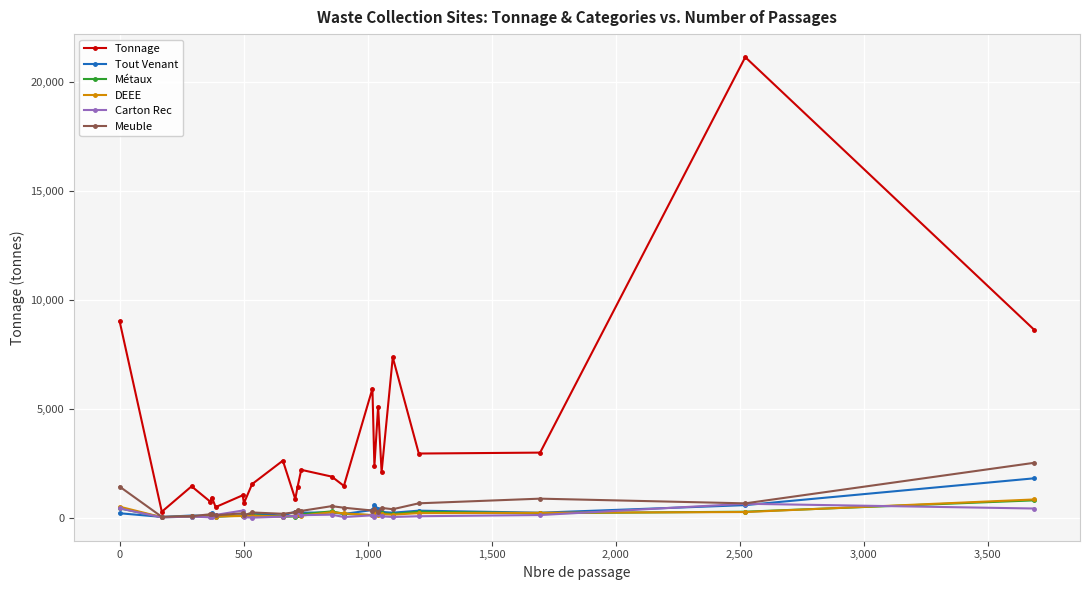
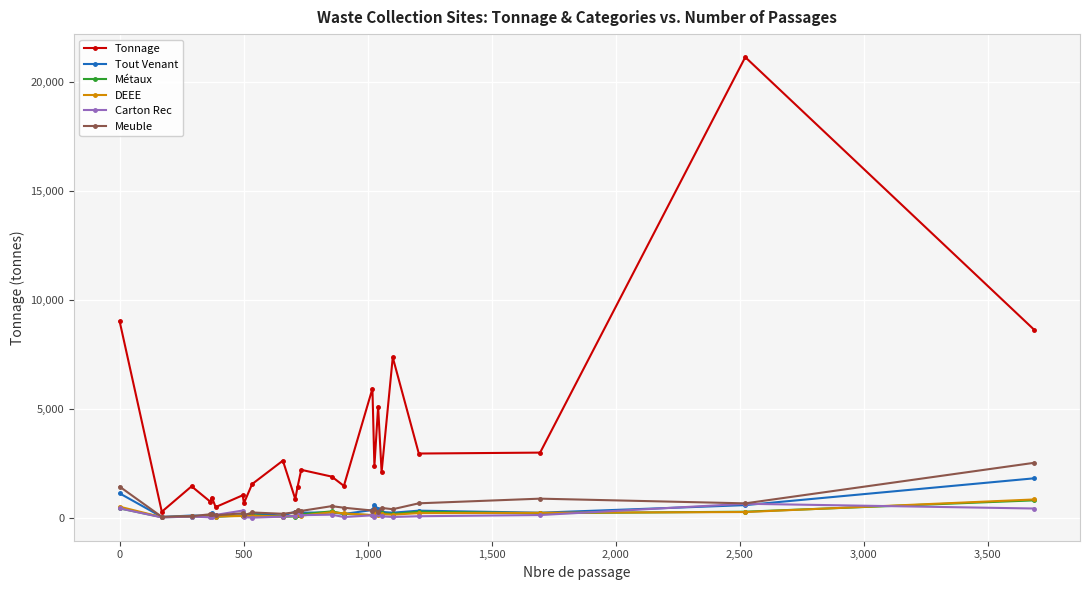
  {
    "Tonnage": {
      "0": "9,000"
    },
    "Tout Venant": {
-     "0": "200"
+     "0": "1,100"
    },
    "Meuble": {
      "0": "1,400"
    }
  }
